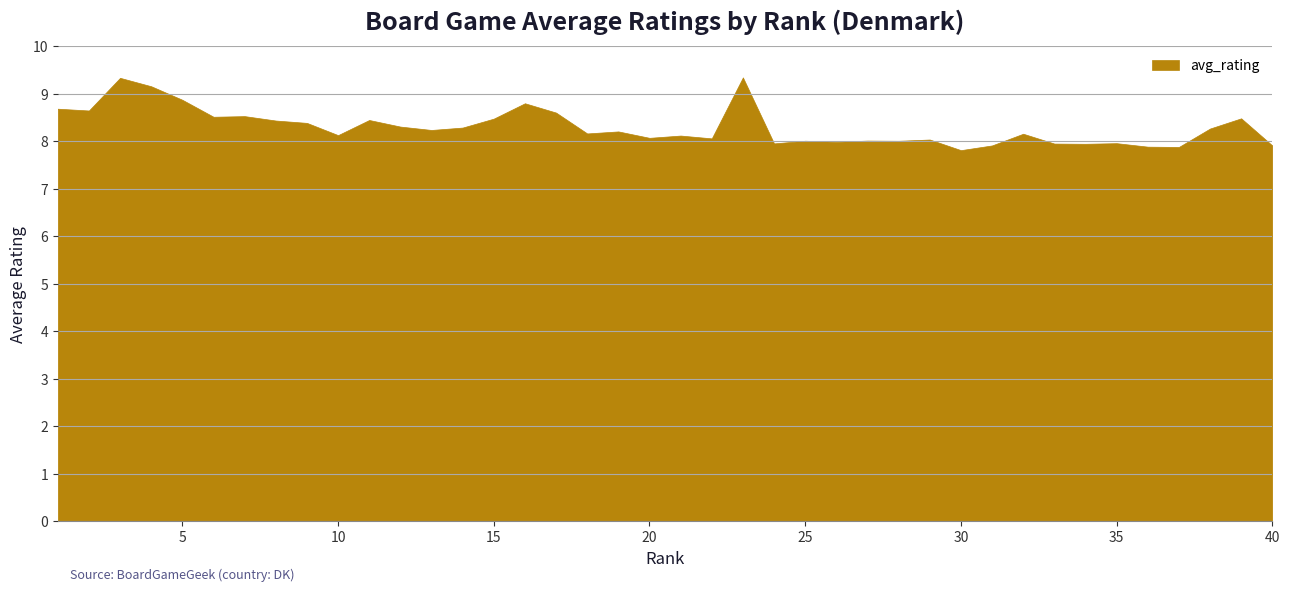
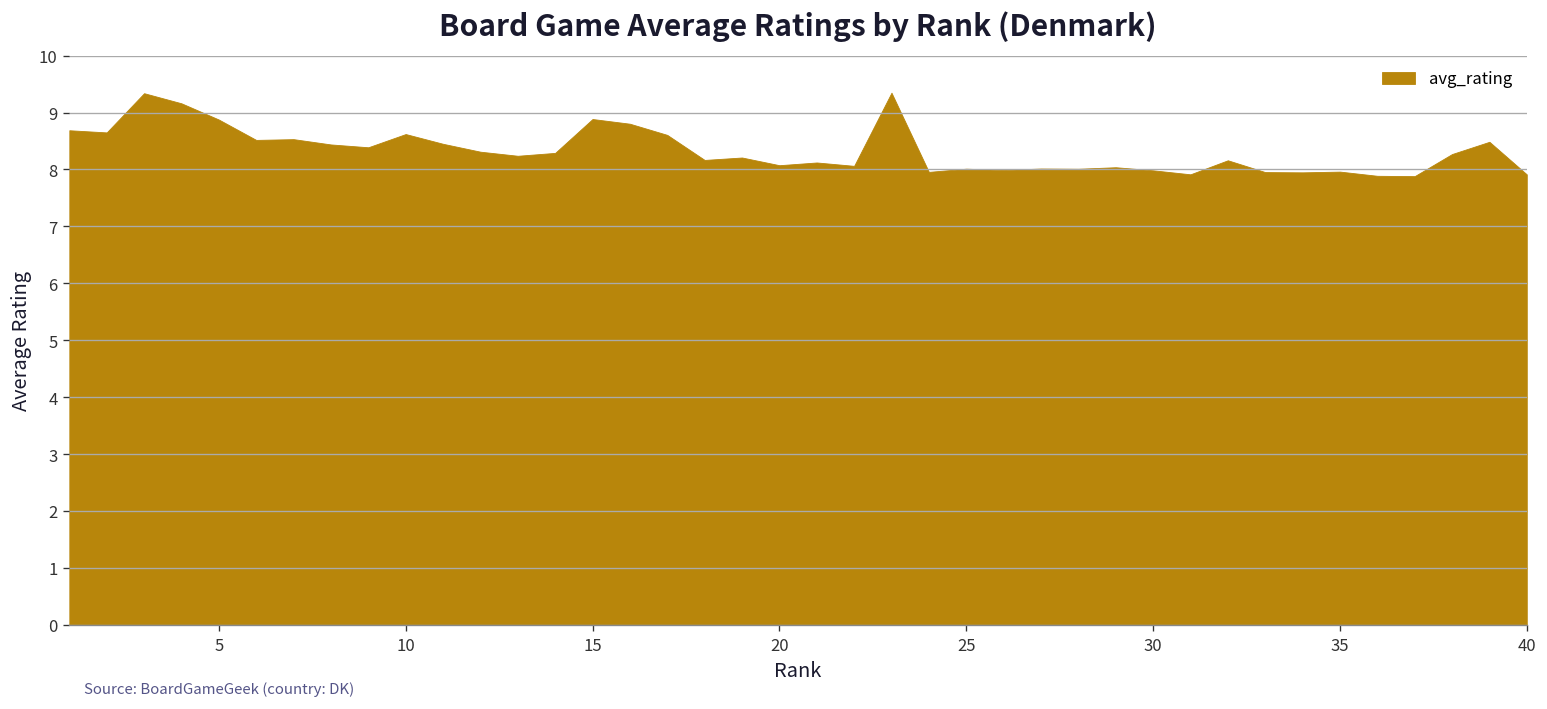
  {
    "5": 8.9,
-   "10": 8.1,
-   "15": 8.5,
+   "10": 8.6,
+   "15": 8.9,
    "20": 8.1,
    "25": 8.0,
-   "30": 7.8,
+   "30": 8.0,
    "35": 8.0,
    "40": 7.9
  }
